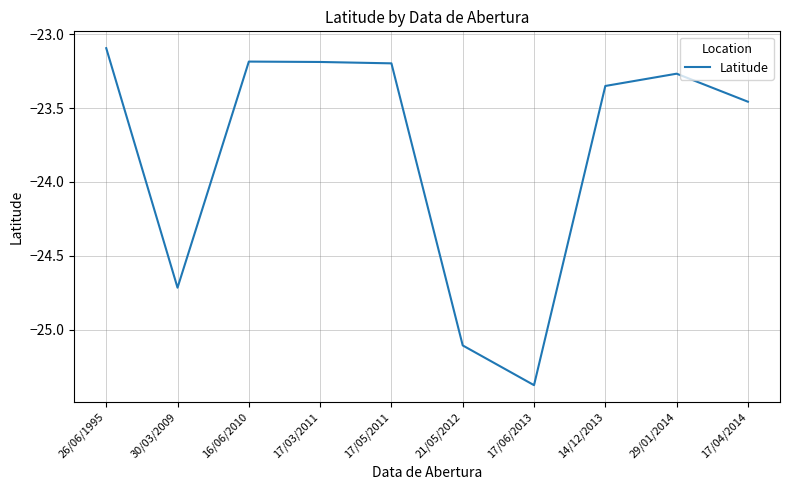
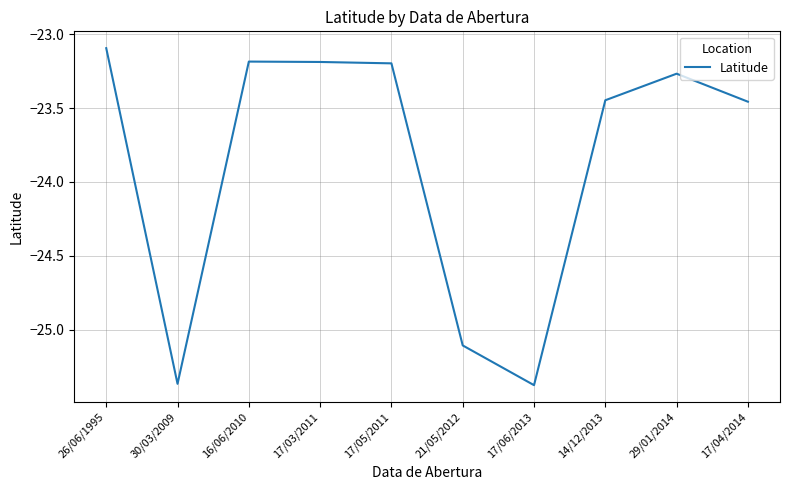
  {
    "26/06/1995": -23.10,
-   "30/03/2009": -24.72,
+   "30/03/2009": -25.37,
    "16/06/2010": -23.19,
    "17/03/2011": -23.19,
    "17/05/2011": -23.20,
    "21/05/2012": -25.11,
    "17/06/2013": -25.38,
-   "14/12/2013": -23.35,
+   "14/12/2013": -23.45,
    "29/01/2014": -23.27,
    "17/04/2014": -23.46
  }
